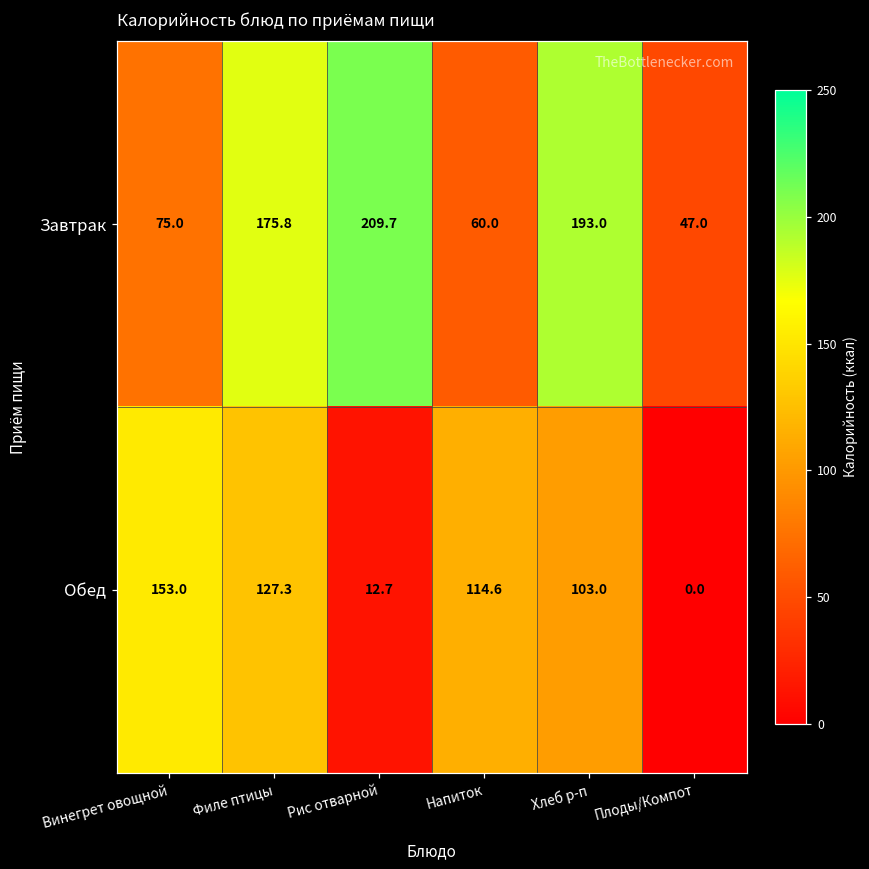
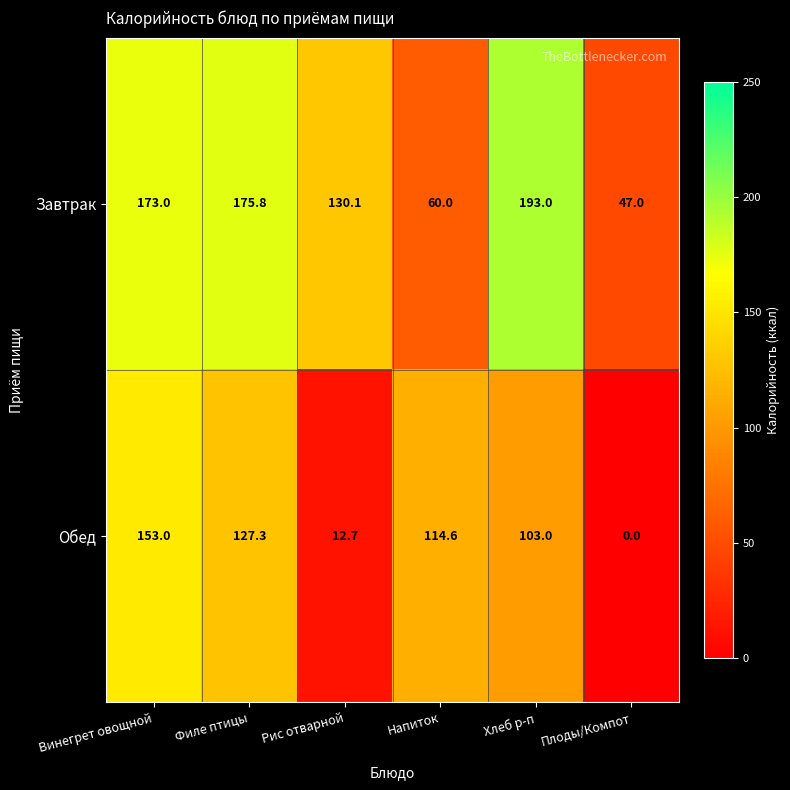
  {
    "Завтрак": {
-     "Винегрет овощной": 75.0,
+     "Винегрет овощной": 173.0,
      "Филе птицы": 175.8,
-     "Рис отварной": 209.7,
+     "Рис отварной": 130.1,
      "Напиток": 60.0,
      "Хлеб р-п": 193.0
    },
    "Обед": {
      "Винегрет овощной": 153.0,
      "Филе птицы": 127.3,
      "Рис отварной": 12.7,
      "Напиток": 114.6,
      "Хлеб р-п": 103.0,
      "Плоды/Компот": 0.0
    }
  }
